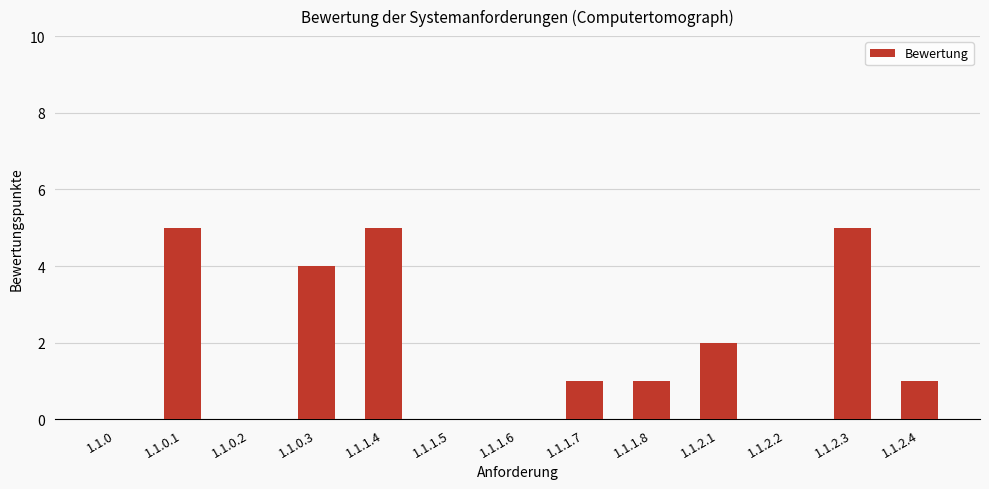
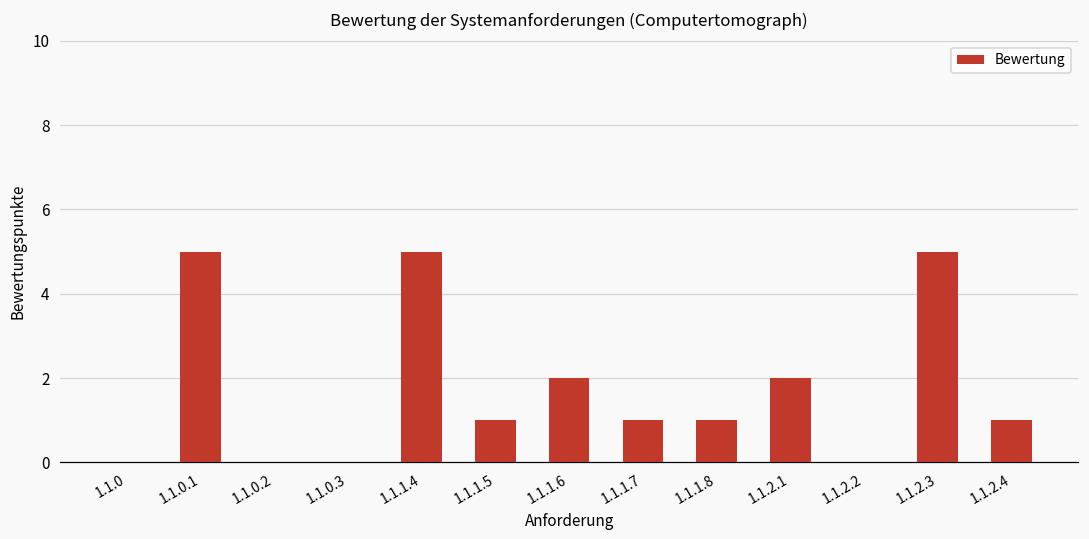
  {
    "1.1.0": 0,
    "1.1.0.1": 5,
    "1.1.0.2": 0,
-   "1.1.0.3": 4,
+   "1.1.0.3": 0,
    "1.1.1.4": 5,
-   "1.1.1.5": 0,
-   "1.1.1.6": 0,
+   "1.1.1.5": 1,
+   "1.1.1.6": 2,
    "1.1.1.7": 1,
    "1.1.1.8": 1,
    "1.1.2.1": 2,
    "1.1.2.2": 0,
    "1.1.2.3": 5,
    "1.1.2.4": 1
  }
